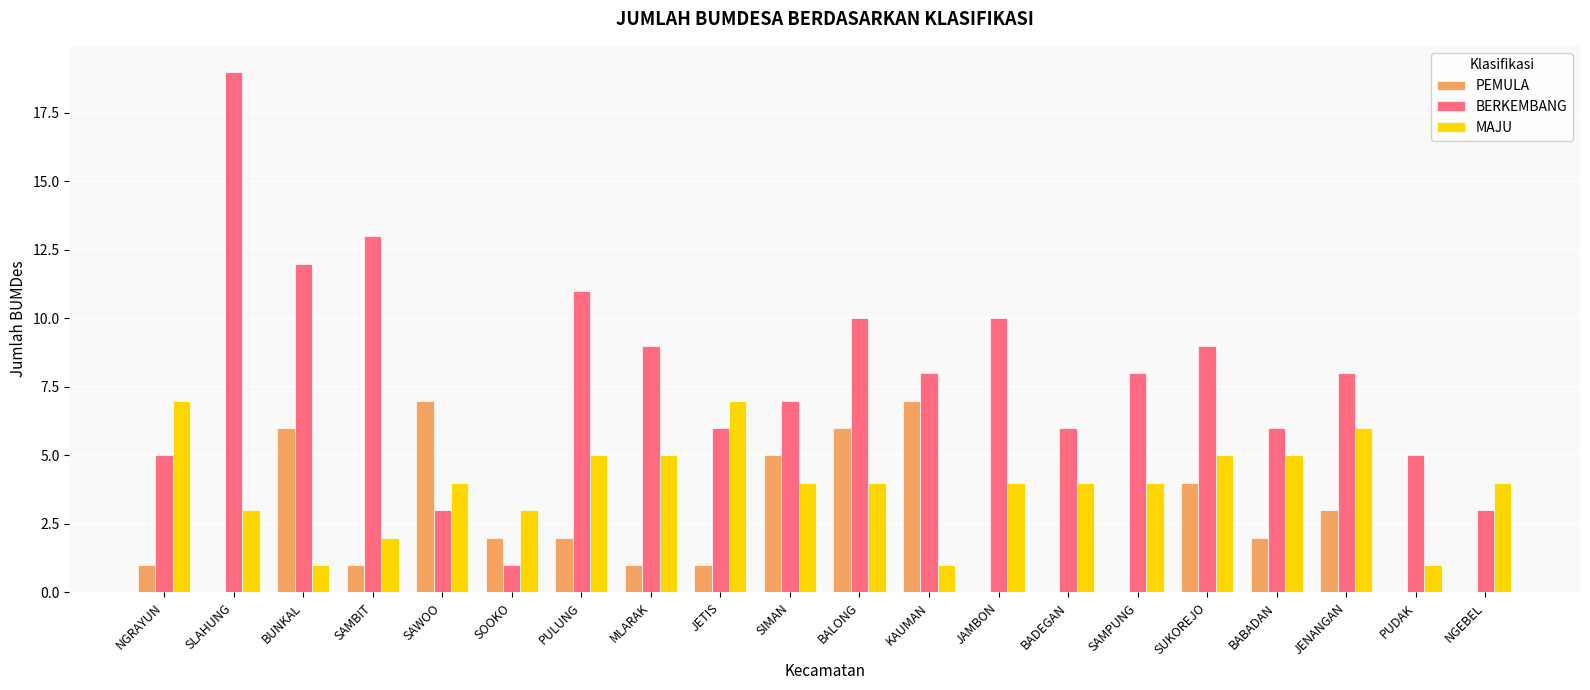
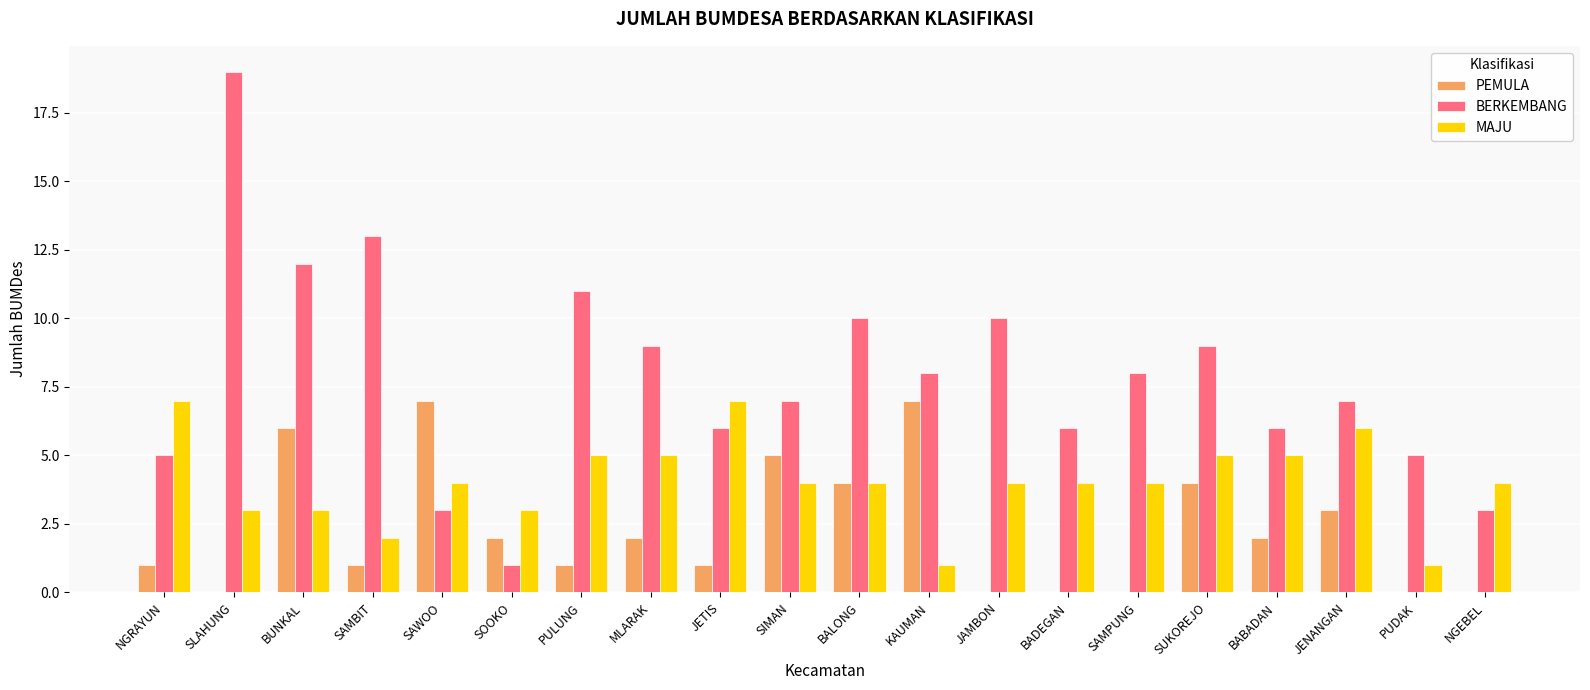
  {
    "PEMULA": {
      "NGRAYUN": 1,
      "SLAHUNG": 0,
      "BUNKAL": 6,
      "SAMBIT": 1,
      "SAWOO": 7,
      "SOOKO": 2,
-     "PULUNG": 2,
-     "MLARAK": 1,
+     "PULUNG": 1,
+     "MLARAK": 2,
      "JETIS": 1,
      "SIMAN": 5,
-     "BALONG": 6,
+     "BALONG": 4,
      "KAUMAN": 7,
      "JAMBON": 0,
      "BADEGAN": 0,
      "SAMPUNG": 0,
      "SUKOREJO": 4,
      "BABADAN": 2,
      "JENANGAN": 3,
      "PUDAK": 0,
      "NGEBEL": 0
    },
    "BERKEMBANG": {
      "NGRAYUN": 5,
      "SLAHUNG": 19,
      "BUNKAL": 12,
      "SAMBIT": 13,
      "SAWOO": 3,
      "SOOKO": 1,
      "PULUNG": 11,
      "MLARAK": 9,
      "JETIS": 6,
      "SIMAN": 7,
      "BALONG": 10,
      "KAUMAN": 8,
      "JAMBON": 10,
      "BADEGAN": 6,
      "SAMPUNG": 8,
      "SUKOREJO": 9,
      "BABADAN": 6,
-     "JENANGAN": 8,
+     "JENANGAN": 7,
      "PUDAK": 5,
      "NGEBEL": 3
    },
    "MAJU": {
      "NGRAYUN": 7,
      "SLAHUNG": 3,
-     "BUNKAL": 1,
+     "BUNKAL": 3,
      "SAMBIT": 2,
      "SAWOO": 4,
      "SOOKO": 3,
      "PULUNG": 5,
      "MLARAK": 5,
      "JETIS": 7,
      "SIMAN": 4,
      "BALONG": 4,
      "KAUMAN": 1,
      "JAMBON": 4,
      "BADEGAN": 4,
      "SAMPUNG": 4,
      "SUKOREJO": 5,
      "BABADAN": 5,
      "JENANGAN": 6,
      "PUDAK": 1,
      "NGEBEL": 4
    }
  }
